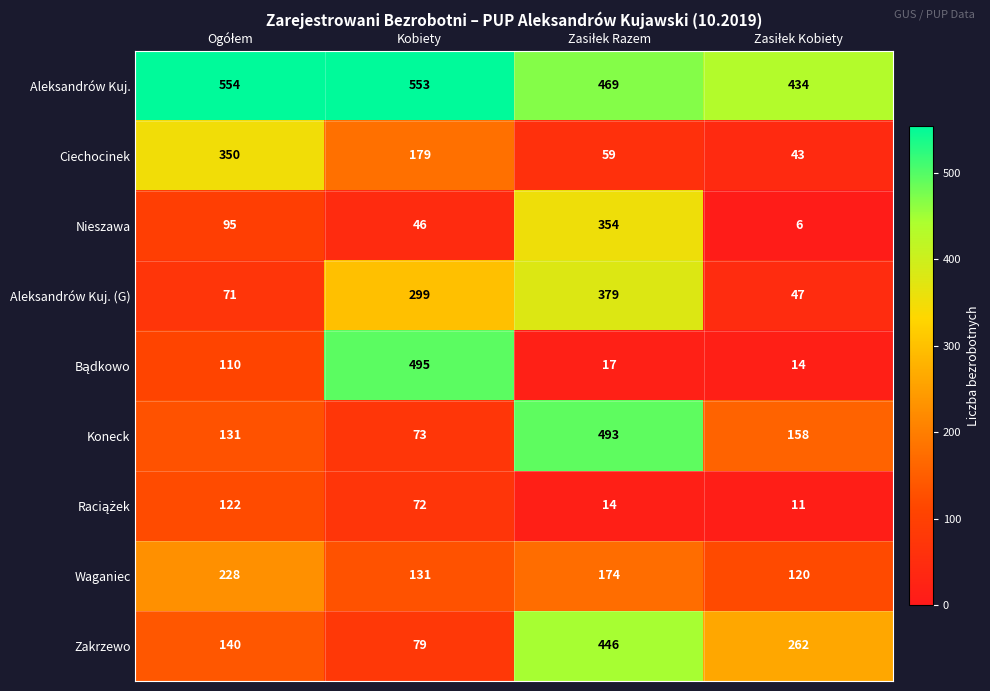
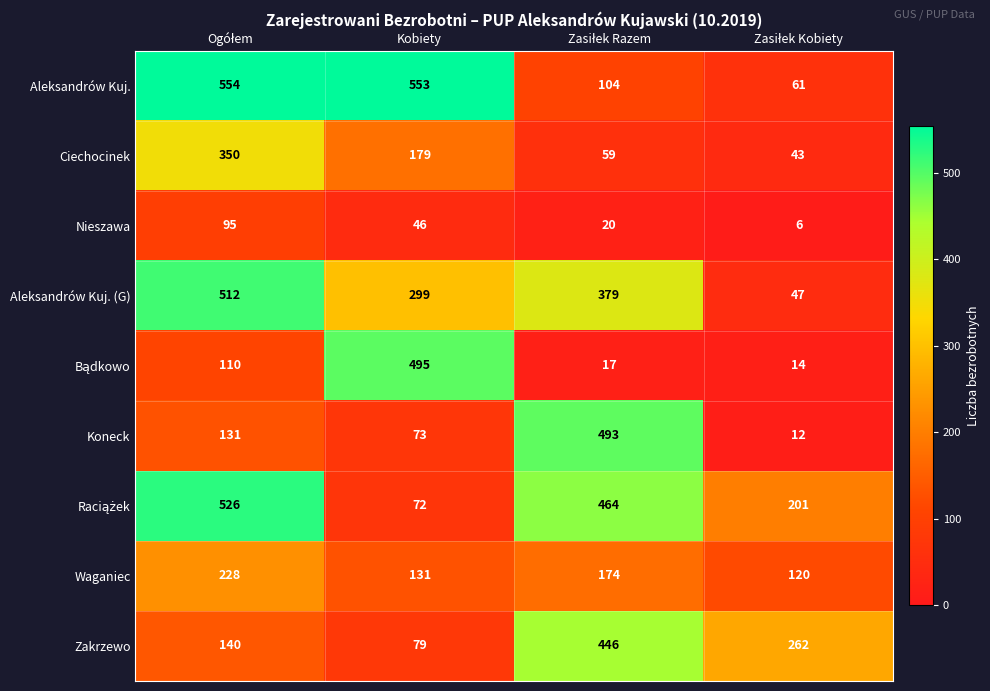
  {
    "Aleksandrów Kuj.": {
      "Ogółem": 554,
      "Kobiety": 553,
-     "Zasiłek Razem": 469,
-     "Zasiłek Kobiety": 434
+     "Zasiłek Razem": 104,
+     "Zasiłek Kobiety": 61
    },
    "Ciechocinek": {
      "Ogółem": 350,
      "Kobiety": 179,
      "Zasiłek Razem": 59,
      "Zasiłek Kobiety": 43
    },
    "Nieszawa": {
      "Ogółem": 95,
      "Kobiety": 46,
-     "Zasiłek Razem": 354,
+     "Zasiłek Razem": 20,
      "Zasiłek Kobiety": 6
    },
    "Aleksandrów Kuj. (G)": {
-     "Ogółem": 71,
+     "Ogółem": 512,
      "Kobiety": 299,
      "Zasiłek Razem": 379,
      "Zasiłek Kobiety": 47
    },
    "Bądkowo": {
      "Ogółem": 110,
      "Kobiety": 495,
      "Zasiłek Razem": 17,
      "Zasiłek Kobiety": 14
    },
    "Koneck": {
      "Ogółem": 131,
      "Kobiety": 73,
      "Zasiłek Razem": 493,
-     "Zasiłek Kobiety": 158
+     "Zasiłek Kobiety": 12
    },
    "Raciążek": {
-     "Ogółem": 122,
+     "Ogółem": 526,
      "Kobiety": 72,
-     "Zasiłek Razem": 14,
-     "Zasiłek Kobiety": 11
+     "Zasiłek Razem": 464,
+     "Zasiłek Kobiety": 201
    },
    "Waganiec": {
      "Ogółem": 228,
      "Kobiety": 131,
      "Zasiłek Razem": 174,
      "Zasiłek Kobiety": 120
    },
    "Zakrzewo": {
      "Ogółem": 140,
      "Kobiety": 79,
      "Zasiłek Razem": 446,
      "Zasiłek Kobiety": 262
    }
  }
